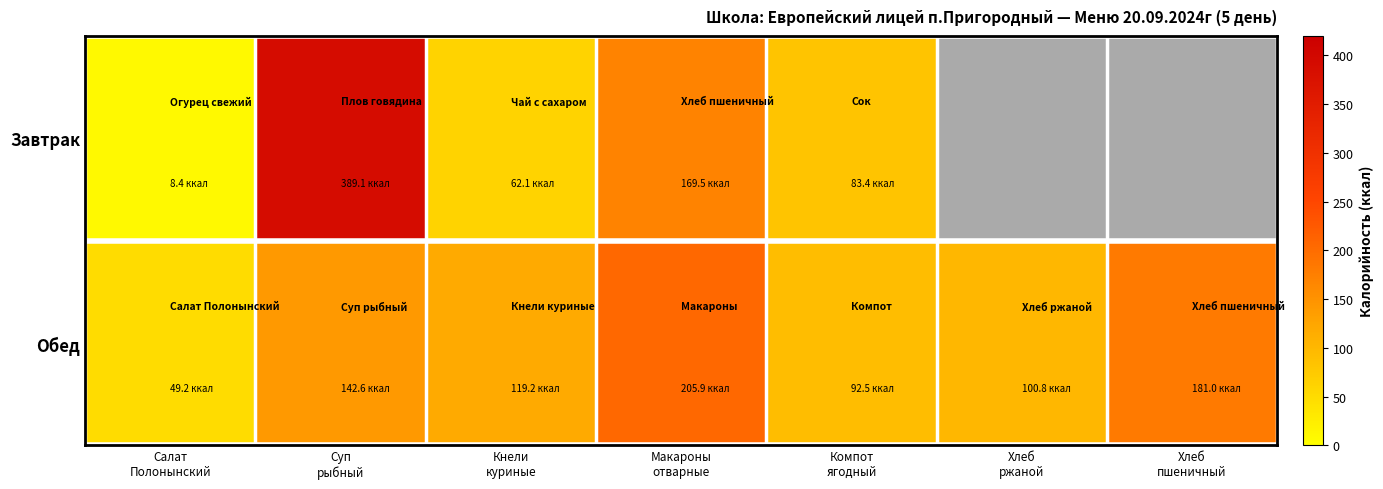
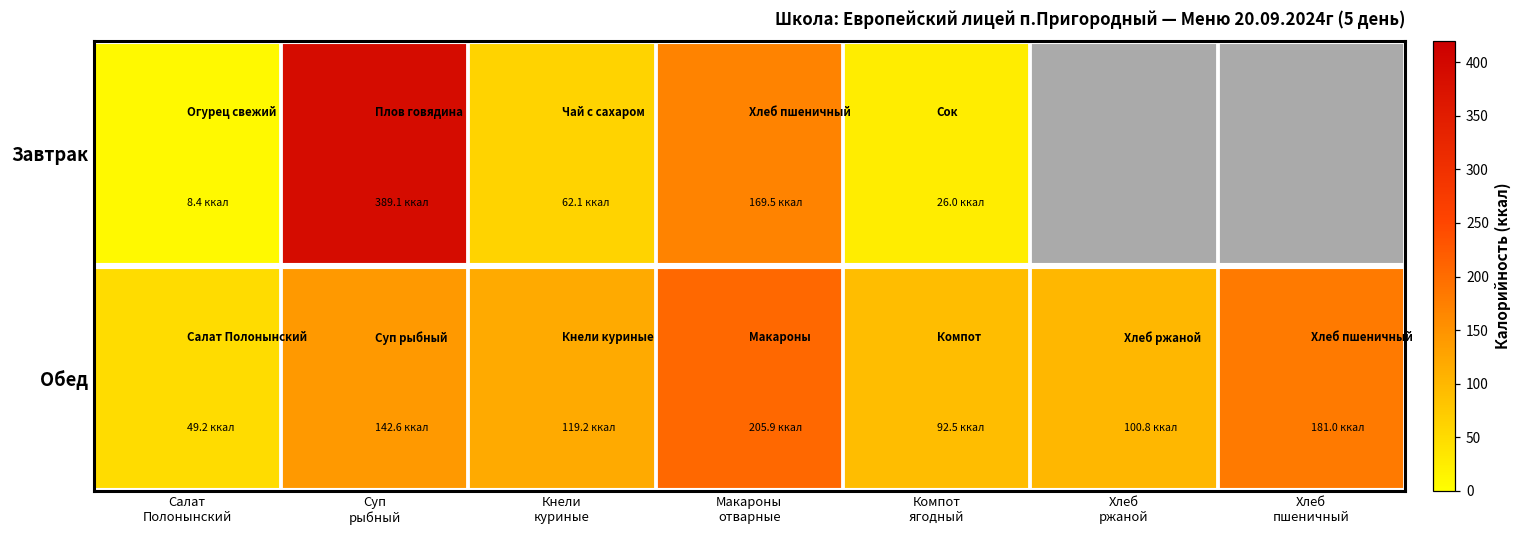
  {
    "Завтрак": {
-     "Компот ягодный": 83.4
+     "Компот ягодный": 26.0
    }
  }
